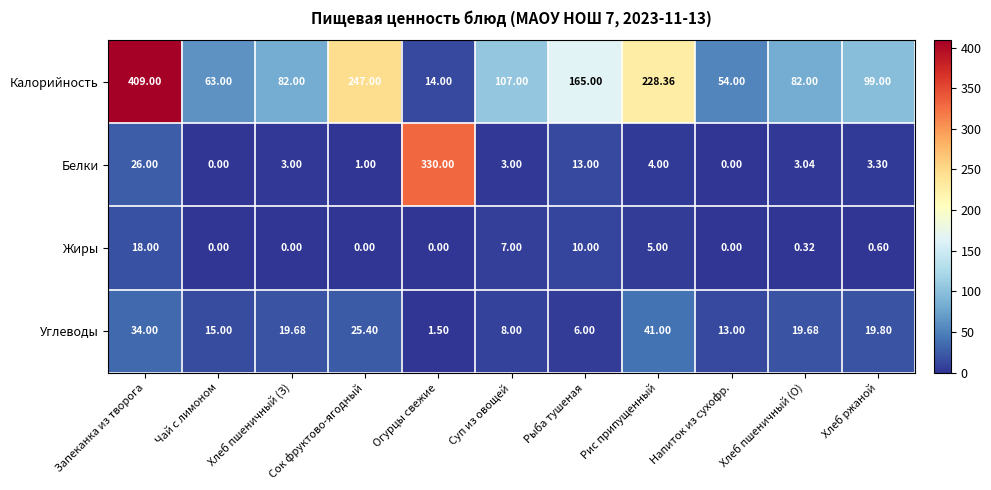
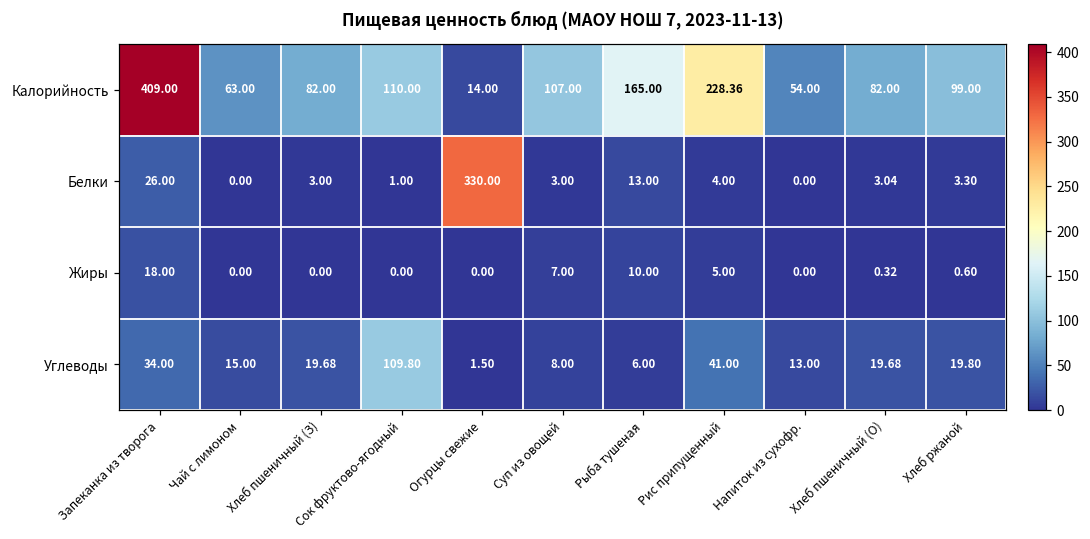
  {
    "Калорийность": {
      "Запеканка из творога": 409.00,
      "Чай с лимоном": 63.00,
      "Хлеб пшеничный (З)": 82.00,
-     "Сок фруктово-ягодный": 247.00,
+     "Сок фруктово-ягодный": 110.00,
      "Огурцы свежие": 14.00,
      "Суп из овощей": 107.00,
      "Рыба тушеная": 165.00,
      "Рис припущенный": 228.36,
      "Напиток из сухофр.": 54.00,
      "Хлеб пшеничный (О)": 82.00,
      "Хлеб ржаной": 99.00
    },
    "Белки": {
      "Запеканка из творога": 26.00,
      "Чай с лимоном": 0.00,
      "Хлеб пшеничный (З)": 3.00,
      "Сок фруктово-ягодный": 1.00,
      "Огурцы свежие": 330.00,
      "Суп из овощей": 3.00,
      "Рыба тушеная": 13.00,
      "Рис припущенный": 4.00,
      "Напиток из сухофр.": 0.00,
      "Хлеб пшеничный (О)": 3.04,
      "Хлеб ржаной": 3.30
    },
    "Жиры": {
      "Запеканка из творога": 18.00,
      "Чай с лимоном": 0.00,
      "Хлеб пшеничный (З)": 0.00,
      "Сок фруктово-ягодный": 0.00,
      "Огурцы свежие": 0.00,
      "Суп из овощей": 7.00,
      "Рыба тушеная": 10.00,
      "Рис припущенный": 5.00,
      "Напиток из сухофр.": 0.00,
      "Хлеб пшеничный (О)": 0.32,
      "Хлеб ржаной": 0.60
    },
    "Углеводы": {
      "Запеканка из творога": 34.00,
      "Чай с лимоном": 15.00,
      "Хлеб пшеничный (З)": 19.68,
-     "Сок фруктово-ягодный": 25.40,
+     "Сок фруктово-ягодный": 109.80,
      "Огурцы свежие": 1.50,
      "Суп из овощей": 8.00,
      "Рыба тушеная": 6.00,
      "Рис припущенный": 41.00,
      "Напиток из сухофр.": 13.00,
      "Хлеб пшеничный (О)": 19.68,
      "Хлеб ржаной": 19.80
    }
  }
